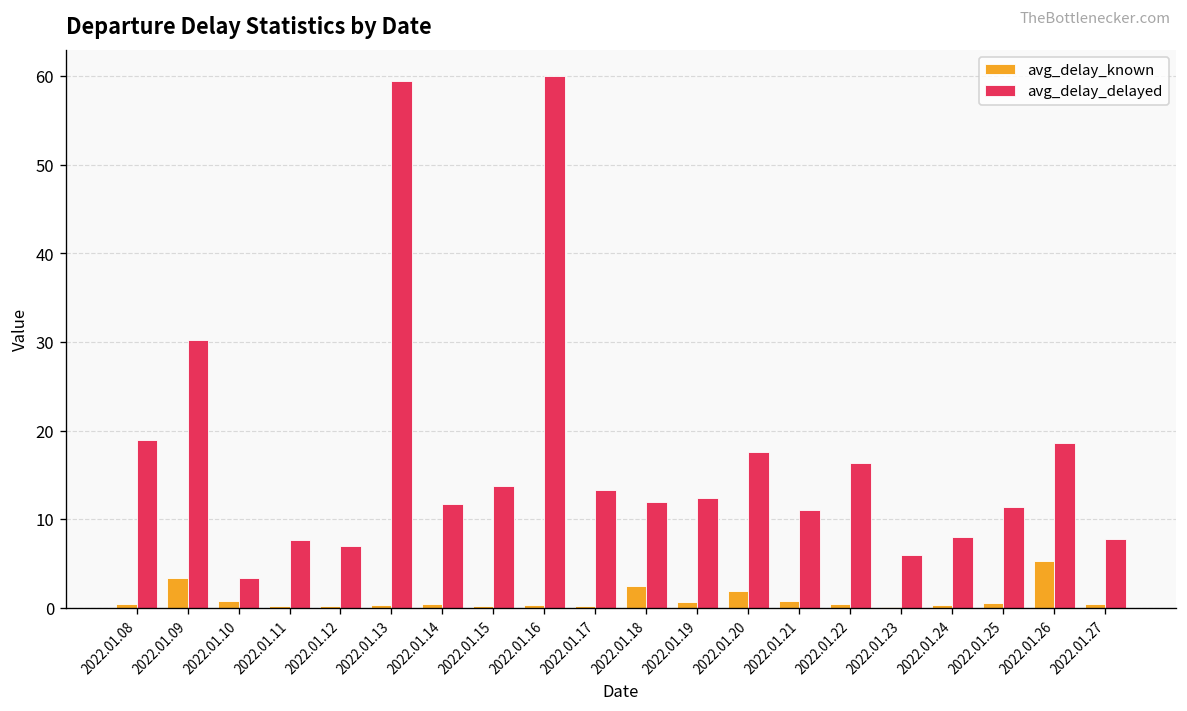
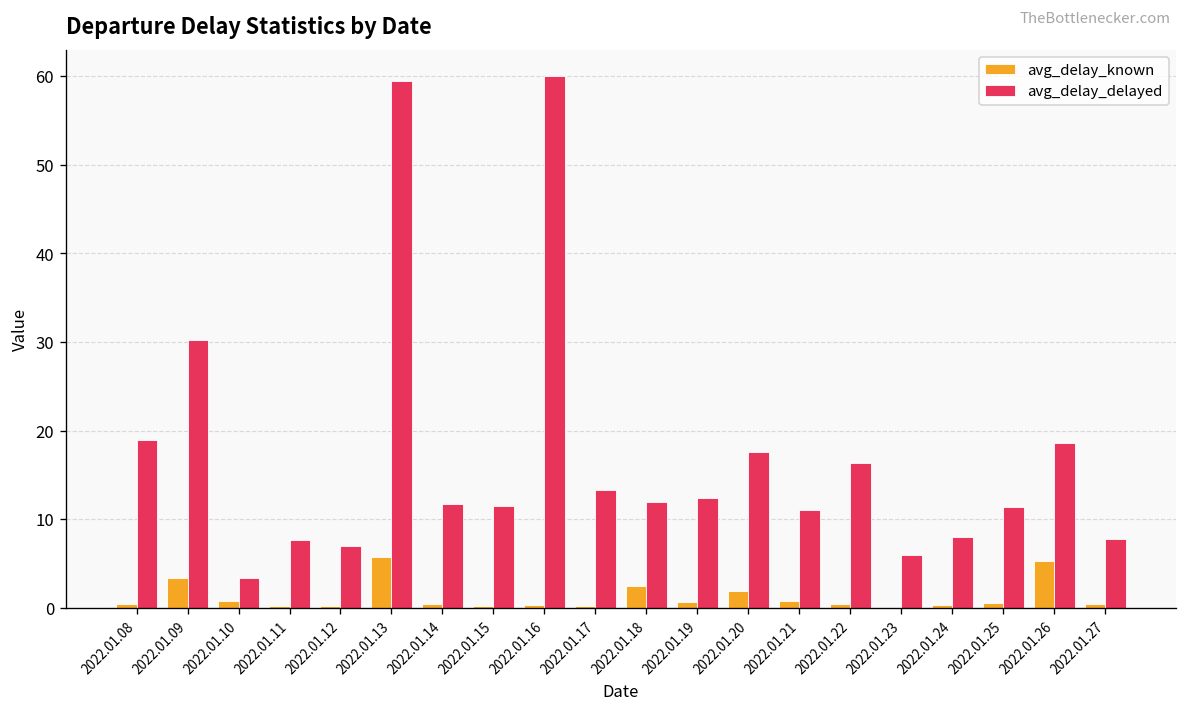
  {
    "avg_delay_known": {
      "2022.01.08": 0,
      "2022.01.09": 3,
      "2022.01.10": 1,
-     "2022.01.13": 0,
+     "2022.01.13": 6,
      "2022.01.14": 0,
      "2022.01.18": 3,
      "2022.01.19": 1,
      "2022.01.20": 2,
      "2022.01.21": 1,
      "2022.01.22": 0,
      "2022.01.25": 1,
      "2022.01.26": 5,
      "2022.01.27": 0
    },
    "avg_delay_delayed": {
      "2022.01.08": 19,
      "2022.01.09": 30,
      "2022.01.10": 3,
      "2022.01.11": 8,
      "2022.01.12": 7,
      "2022.01.13": 60,
      "2022.01.14": 12,
-     "2022.01.15": 14,
+     "2022.01.15": 12,
      "2022.01.16": 60,
      "2022.01.17": 13,
      "2022.01.18": 12,
      "2022.01.19": 12,
      "2022.01.20": 18,
      "2022.01.21": 11,
      "2022.01.22": 16,
      "2022.01.23": 6,
      "2022.01.24": 8,
      "2022.01.25": 11,
      "2022.01.26": 19,
      "2022.01.27": 8
    }
  }
